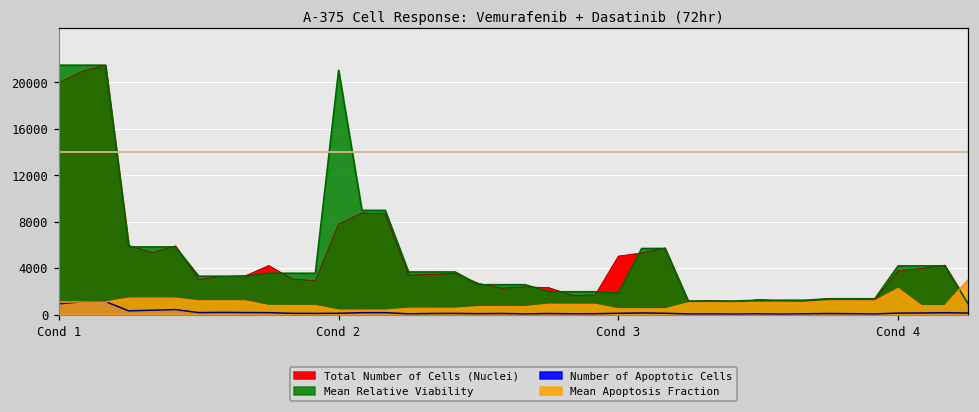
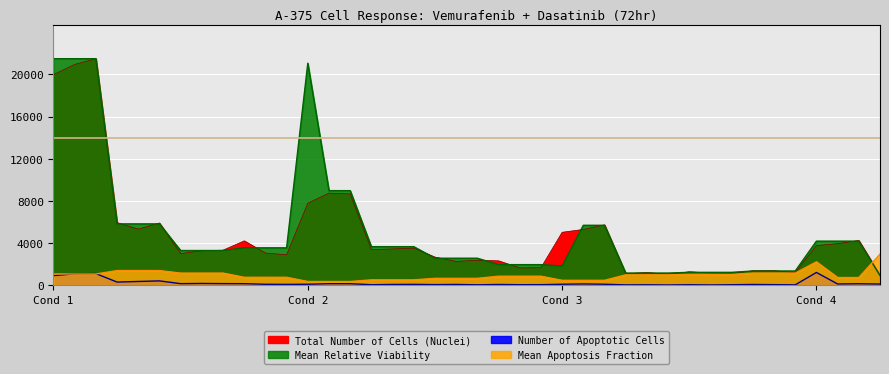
  {
    "Total Number of Cells (Nuclei)": {
      "Cond 1": 20000,
      "Cond 2": 7800,
      "Cond 3": 5000,
      "Cond 4": 3800
    },
    "Mean Relative Viability": {
      "Cond 1": 21500,
      "Cond 2": 21100,
      "Cond 3": 1800,
      "Cond 4": 4200
    },
    "Number of Apoptotic Cells": {
      "Cond 2": 100,
      "Cond 3": 100,
-     "Cond 4": 100
+     "Cond 4": 1200
    },
    "Mean Apoptosis Fraction": {
      "Cond 2": 400,
      "Cond 3": 500,
      "Cond 4": 2200
    }
  }
